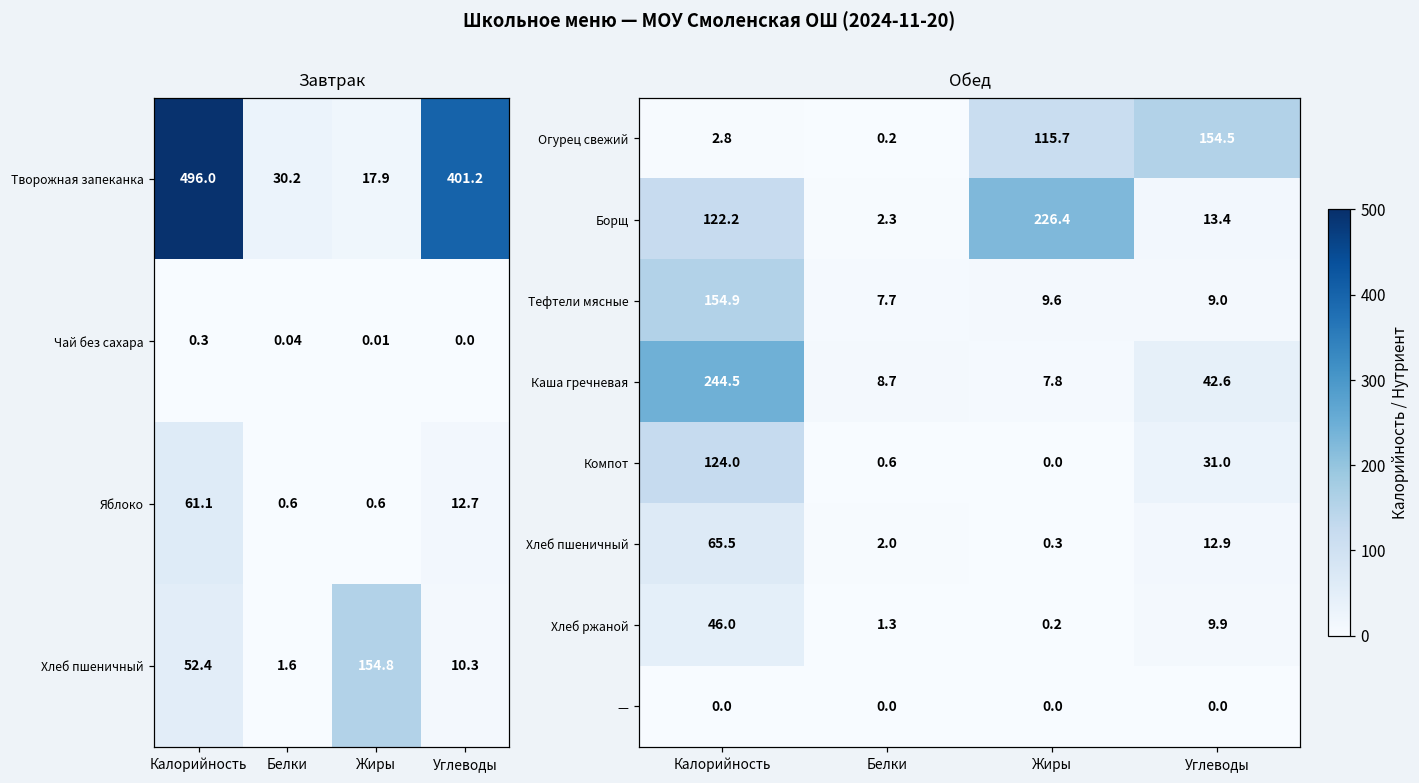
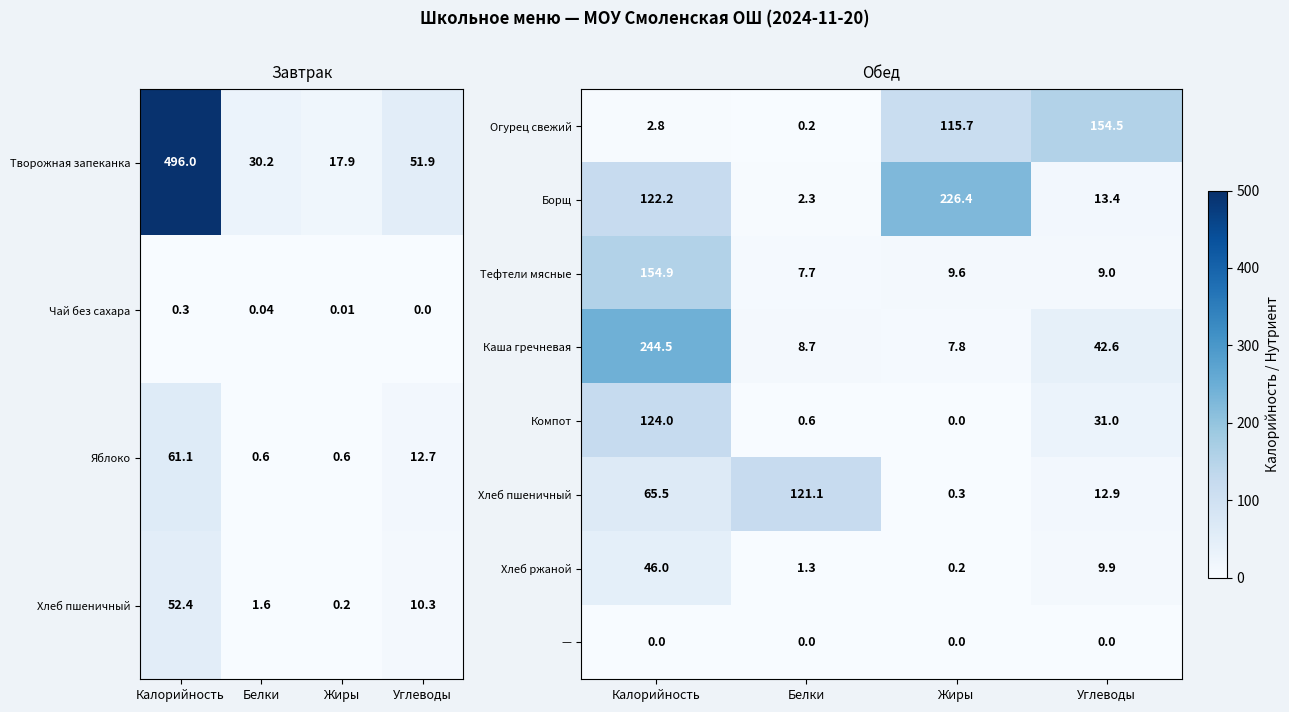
  {
    "Завтрак": {
      "Творожная запеканка": {
        "Калорийность": 496.0,
        "Белки": 30.2,
        "Жиры": 17.9,
-       "Углеводы": 401.2
+       "Углеводы": 51.9
      },
      "Чай без сахара": {
        "Калорийность": 0.3,
        "Белки": 0.04,
        "Жиры": 0.01,
        "Углеводы": 0.0
      },
      "Яблоко": {
        "Калорийность": 61.1,
        "Белки": 0.6,
        "Жиры": 0.6,
        "Углеводы": 12.7
      },
      "Хлеб пшеничный": {
        "Калорийность": 52.4,
        "Белки": 1.6,
-       "Жиры": 154.8,
+       "Жиры": 0.2,
        "Углеводы": 10.3
      }
    },
    "Обед": {
      "Огурец свежий": {
        "Калорийность": 2.8,
        "Белки": 0.2,
        "Жиры": 115.7,
        "Углеводы": 154.5
      },
      "Борщ": {
        "Калорийность": 122.2,
        "Белки": 2.3,
        "Жиры": 226.4,
        "Углеводы": 13.4
      },
      "Тефтели мясные": {
        "Калорийность": 154.9,
        "Белки": 7.7,
        "Жиры": 9.6,
        "Углеводы": 9.0
      },
      "Каша гречневая": {
        "Калорийность": 244.5,
        "Белки": 8.7,
        "Жиры": 7.8,
        "Углеводы": 42.6
      },
      "Компот": {
        "Калорийность": 124.0,
        "Белки": 0.6,
        "Жиры": 0.0,
        "Углеводы": 31.0
      },
      "Хлеб пшеничный": {
        "Калорийность": 65.5,
-       "Белки": 2.0,
+       "Белки": 121.1,
        "Жиры": 0.3,
        "Углеводы": 12.9
      },
      "Хлеб ржаной": {
        "Калорийность": 46.0,
        "Белки": 1.3,
        "Жиры": 0.2,
        "Углеводы": 9.9
      },
      "—": {
        "Калорийность": 0.0,
        "Белки": 0.0,
        "Жиры": 0.0,
        "Углеводы": 0.0
      }
    }
  }
